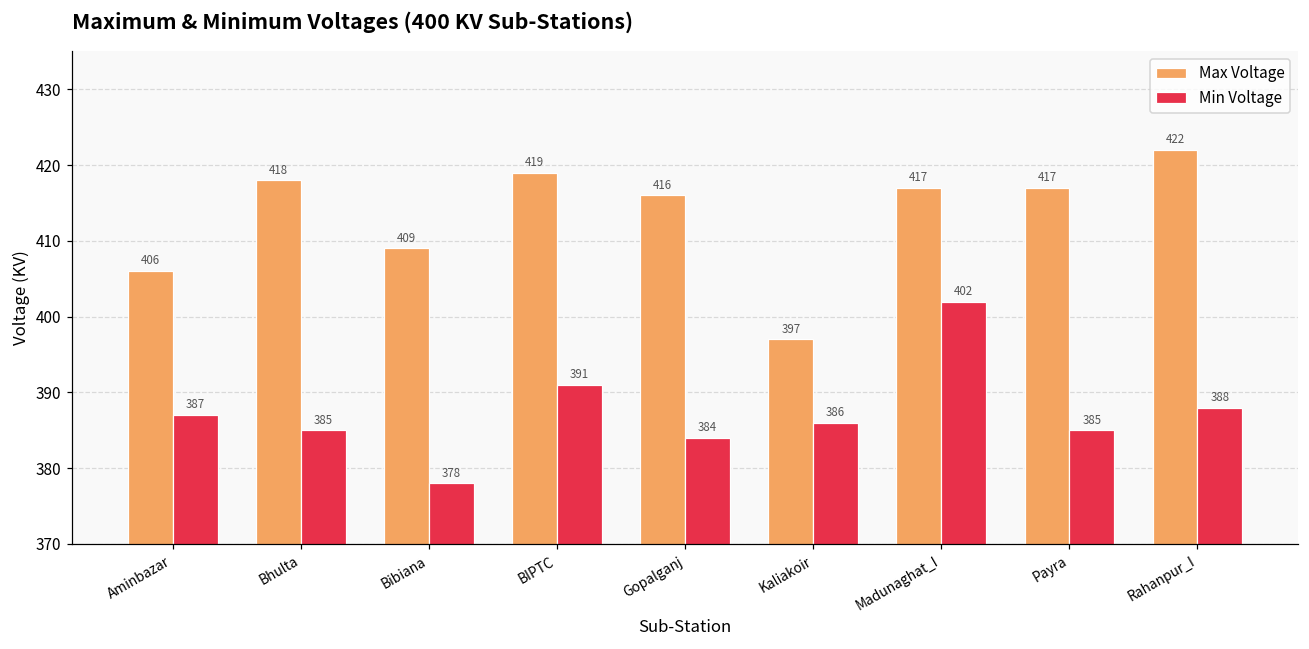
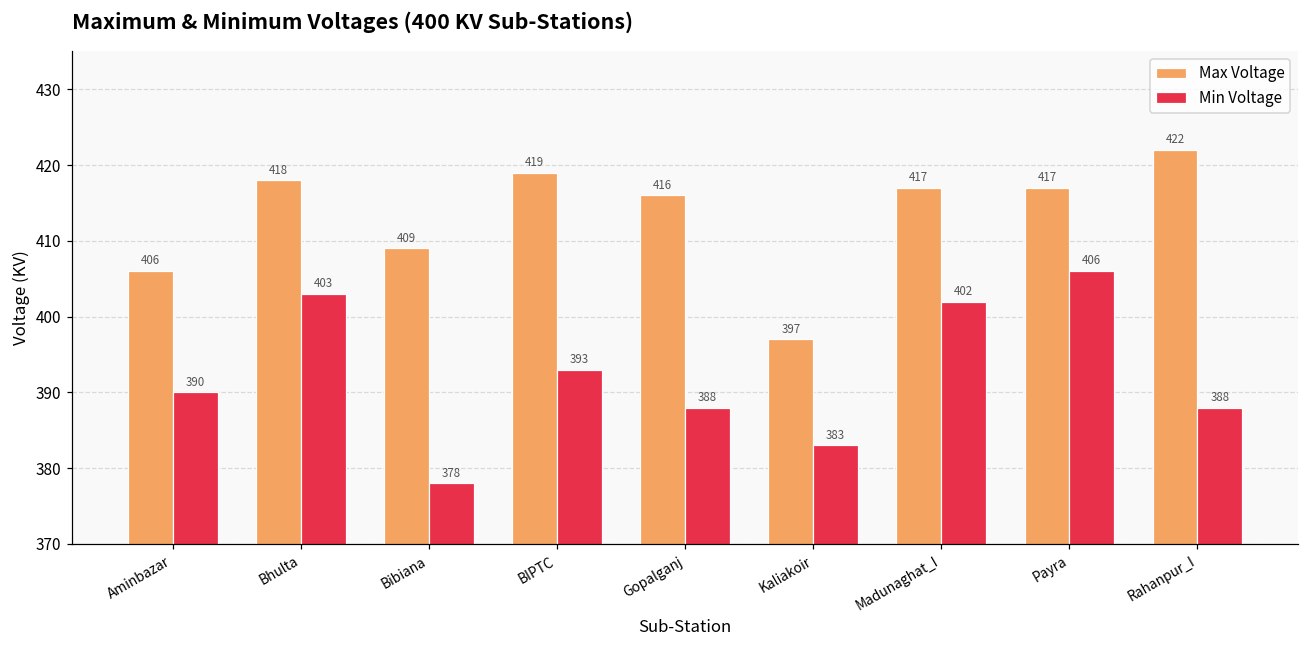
  {
    "Max Voltage": {
      "Aminbazar": 406,
      "Bhulta": 418,
      "Bibiana": 409,
      "BIPTC": 419,
      "Gopalganj": 416,
      "Kaliakoir": 397,
      "Madunaghat_I": 417,
      "Payra": 417,
      "Rahanpur_I": 422
    },
    "Min Voltage": {
-     "Aminbazar": 387,
-     "Bhulta": 385,
+     "Aminbazar": 390,
+     "Bhulta": 403,
      "Bibiana": 378,
-     "BIPTC": 391,
-     "Gopalganj": 384,
-     "Kaliakoir": 386,
+     "BIPTC": 393,
+     "Gopalganj": 388,
+     "Kaliakoir": 383,
      "Madunaghat_I": 402,
-     "Payra": 385,
+     "Payra": 406,
      "Rahanpur_I": 388
    }
  }
